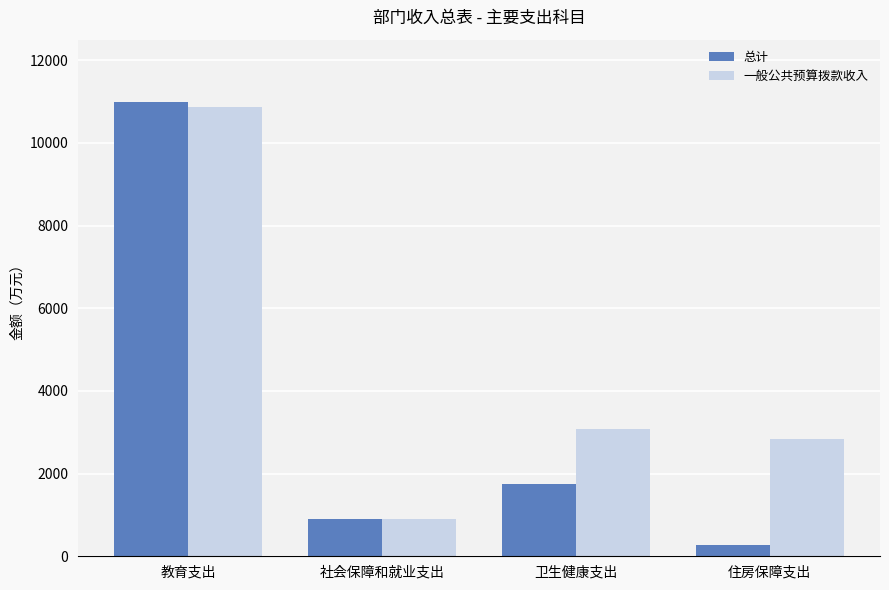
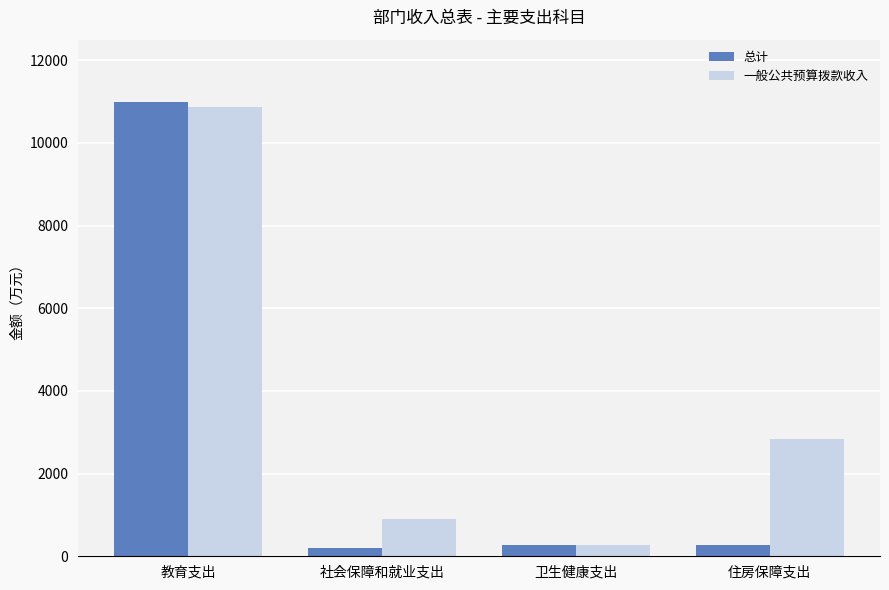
  {
    "总计": {
      "教育支出": 11000,
-     "社会保障和就业支出": 900,
-     "卫生健康支出": 1800,
+     "社会保障和就业支出": 200,
+     "卫生健康支出": 300,
      "住房保障支出": 300
    },
    "一般公共预算拨款收入": {
      "教育支出": 10900,
      "社会保障和就业支出": 900,
-     "卫生健康支出": 3100,
+     "卫生健康支出": 300,
      "住房保障支出": 2800
    }
  }
